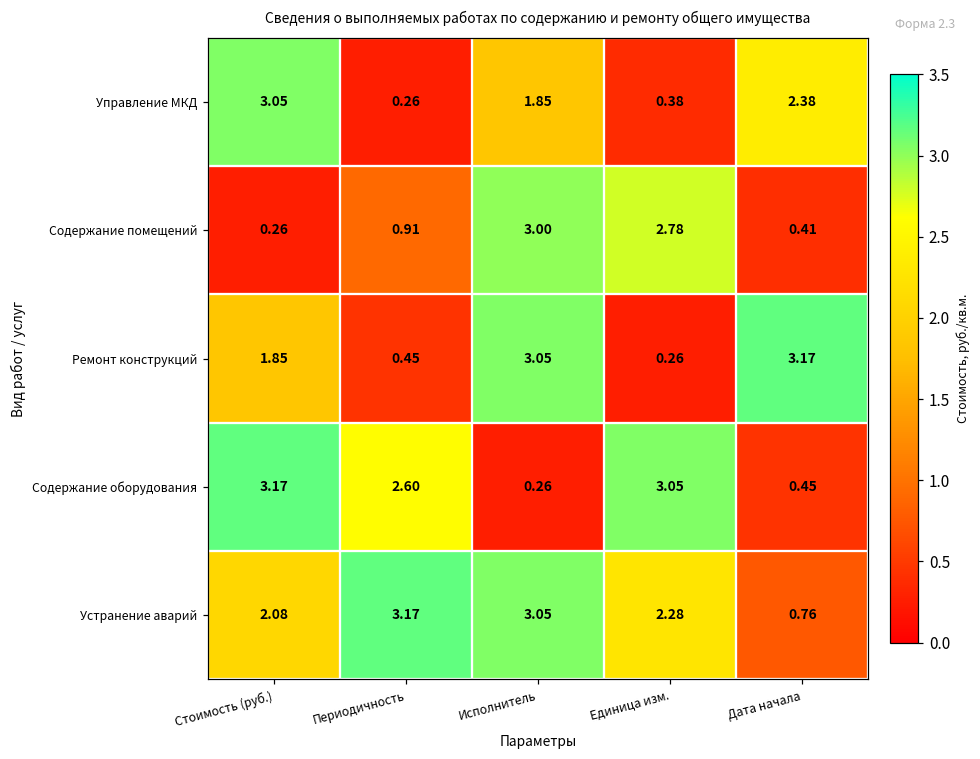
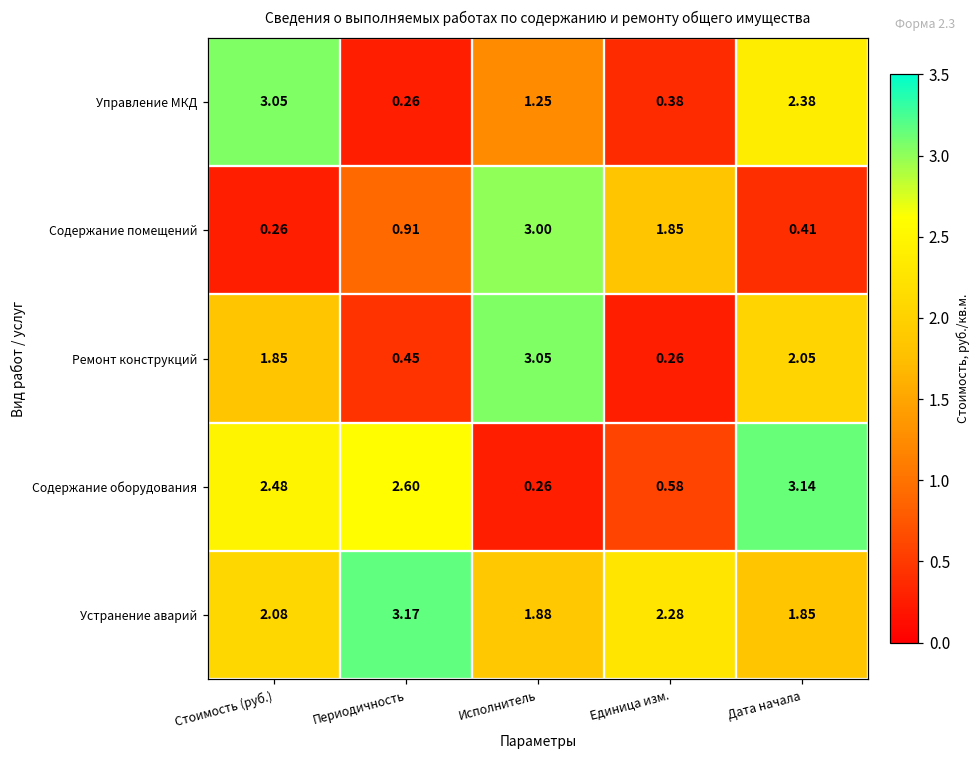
  {
    "Управление МКД": {
      "Стоимость (руб.)": 3.05,
      "Периодичность": 0.26,
-     "Исполнитель": 1.85,
+     "Исполнитель": 1.25,
      "Единица изм.": 0.38,
      "Дата начала": 2.38
    },
    "Содержание помещений": {
      "Стоимость (руб.)": 0.26,
      "Периодичность": 0.91,
      "Исполнитель": 3.00,
-     "Единица изм.": 2.78,
+     "Единица изм.": 1.85,
      "Дата начала": 0.41
    },
    "Ремонт конструкций": {
      "Стоимость (руб.)": 1.85,
      "Периодичность": 0.45,
      "Исполнитель": 3.05,
      "Единица изм.": 0.26,
-     "Дата начала": 3.17
+     "Дата начала": 2.05
    },
    "Содержание оборудования": {
-     "Стоимость (руб.)": 3.17,
+     "Стоимость (руб.)": 2.48,
      "Периодичность": 2.60,
      "Исполнитель": 0.26,
-     "Единица изм.": 3.05,
-     "Дата начала": 0.45
+     "Единица изм.": 0.58,
+     "Дата начала": 3.14
    },
    "Устранение аварий": {
      "Стоимость (руб.)": 2.08,
      "Периодичность": 3.17,
-     "Исполнитель": 3.05,
+     "Исполнитель": 1.88,
      "Единица изм.": 2.28,
-     "Дата начала": 0.76
+     "Дата начала": 1.85
    }
  }
